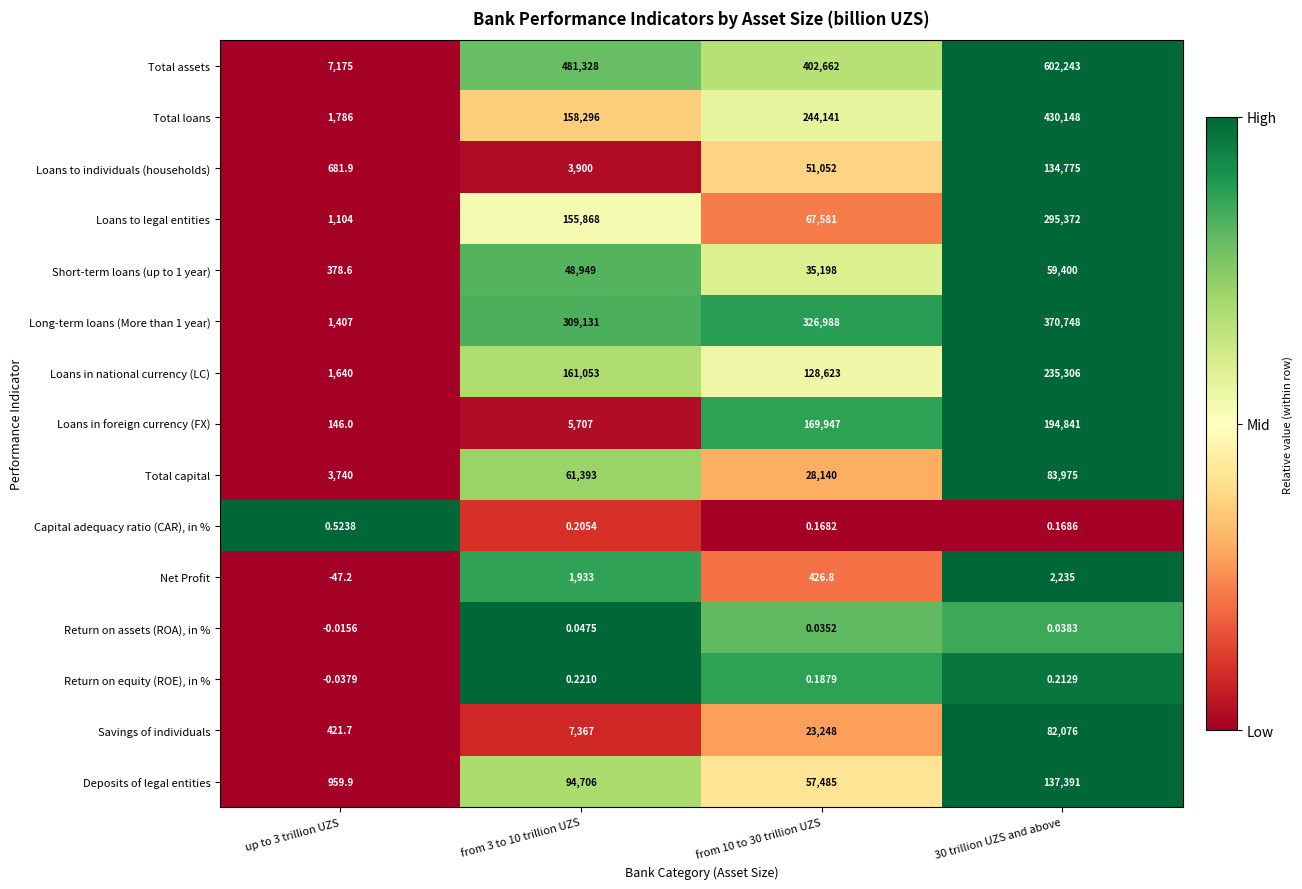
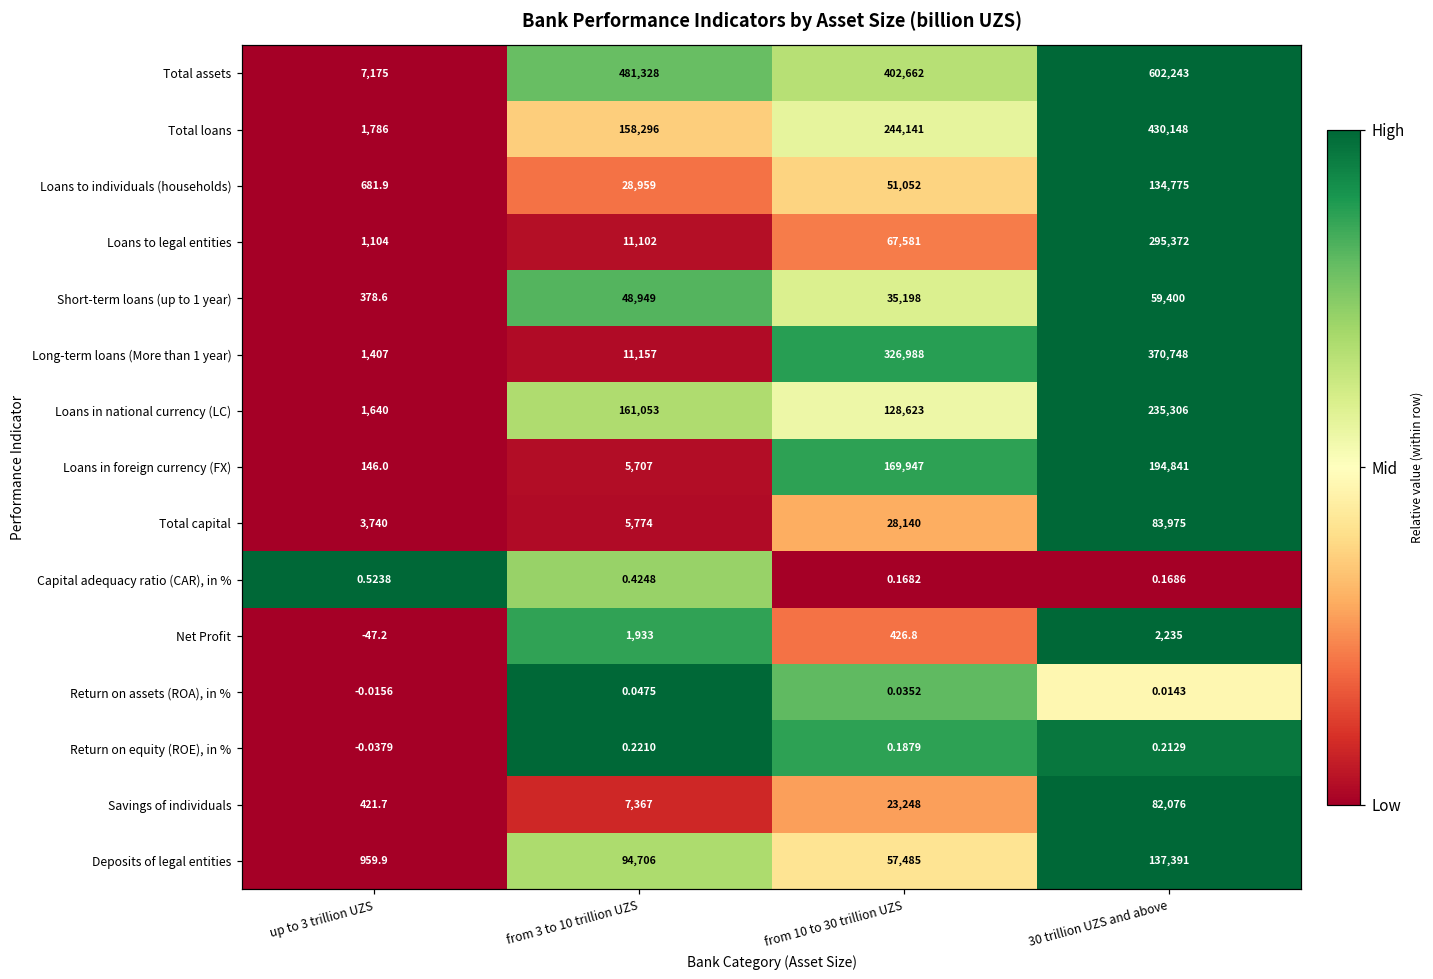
  {
    "Total assets": {
      "up to 3 trillion UZS": "7,175",
      "from 3 to 10 trillion UZS": "481,328",
      "from 10 to 30 trillion UZS": "402,662",
      "30 trillion UZS and above": "602,243"
    },
    "Total loans": {
      "up to 3 trillion UZS": "1,786",
      "from 3 to 10 trillion UZS": "158,296",
      "from 10 to 30 trillion UZS": "244,141",
      "30 trillion UZS and above": "430,148"
    },
    "Loans to individuals (households)": {
      "up to 3 trillion UZS": "681.9",
-     "from 3 to 10 trillion UZS": "3,900",
+     "from 3 to 10 trillion UZS": "28,959",
      "from 10 to 30 trillion UZS": "51,052",
      "30 trillion UZS and above": "134,775"
    },
    "Loans to legal entities": {
      "up to 3 trillion UZS": "1,104",
-     "from 3 to 10 trillion UZS": "155,868",
+     "from 3 to 10 trillion UZS": "11,102",
      "from 10 to 30 trillion UZS": "67,581",
      "30 trillion UZS and above": "295,372"
    },
    "Short-term loans (up to 1 year)": {
      "up to 3 trillion UZS": "378.6",
      "from 3 to 10 trillion UZS": "48,949",
      "from 10 to 30 trillion UZS": "35,198",
      "30 trillion UZS and above": "59,400"
    },
    "Long-term loans (More than 1 year)": {
      "up to 3 trillion UZS": "1,407",
-     "from 3 to 10 trillion UZS": "309,131",
+     "from 3 to 10 trillion UZS": "11,157",
      "from 10 to 30 trillion UZS": "326,988",
      "30 trillion UZS and above": "370,748"
    },
    "Loans in national currency (LC)": {
      "up to 3 trillion UZS": "1,640",
      "from 3 to 10 trillion UZS": "161,053",
      "from 10 to 30 trillion UZS": "128,623",
      "30 trillion UZS and above": "235,306"
    },
    "Loans in foreign currency (FX)": {
      "up to 3 trillion UZS": "146.0",
      "from 3 to 10 trillion UZS": "5,707",
      "from 10 to 30 trillion UZS": "169,947",
      "30 trillion UZS and above": "194,841"
    },
    "Total capital": {
      "up to 3 trillion UZS": "3,740",
-     "from 3 to 10 trillion UZS": "61,393",
+     "from 3 to 10 trillion UZS": "5,774",
      "from 10 to 30 trillion UZS": "28,140",
      "30 trillion UZS and above": "83,975"
    },
    "Capital adequacy ratio (CAR), in %": {
      "up to 3 trillion UZS": "0.5238",
-     "from 3 to 10 trillion UZS": "0.2054",
+     "from 3 to 10 trillion UZS": "0.4248",
      "from 10 to 30 trillion UZS": "0.1682",
      "30 trillion UZS and above": "0.1686"
    },
    "Net Profit": {
      "up to 3 trillion UZS": "-47.2",
      "from 3 to 10 trillion UZS": "1,933",
      "from 10 to 30 trillion UZS": "426.8",
      "30 trillion UZS and above": "2,235"
    },
    "Return on assets (ROA), in %": {
      "up to 3 trillion UZS": "-0.0156",
      "from 3 to 10 trillion UZS": "0.0475",
      "from 10 to 30 trillion UZS": "0.0352",
-     "30 trillion UZS and above": "0.0383"
+     "30 trillion UZS and above": "0.0143"
    },
    "Return on equity (ROE), in %": {
      "up to 3 trillion UZS": "-0.0379",
      "from 3 to 10 trillion UZS": "0.2210",
      "from 10 to 30 trillion UZS": "0.1879",
      "30 trillion UZS and above": "0.2129"
    },
    "Savings of individuals": {
      "up to 3 trillion UZS": "421.7",
      "from 3 to 10 trillion UZS": "7,367",
      "from 10 to 30 trillion UZS": "23,248",
      "30 trillion UZS and above": "82,076"
    },
    "Deposits of legal entities": {
      "up to 3 trillion UZS": "959.9",
      "from 3 to 10 trillion UZS": "94,706",
      "from 10 to 30 trillion UZS": "57,485",
      "30 trillion UZS and above": "137,391"
    }
  }
